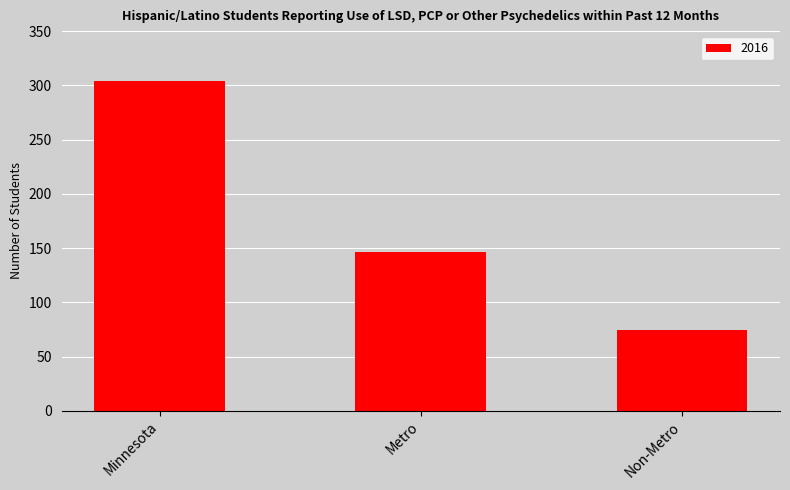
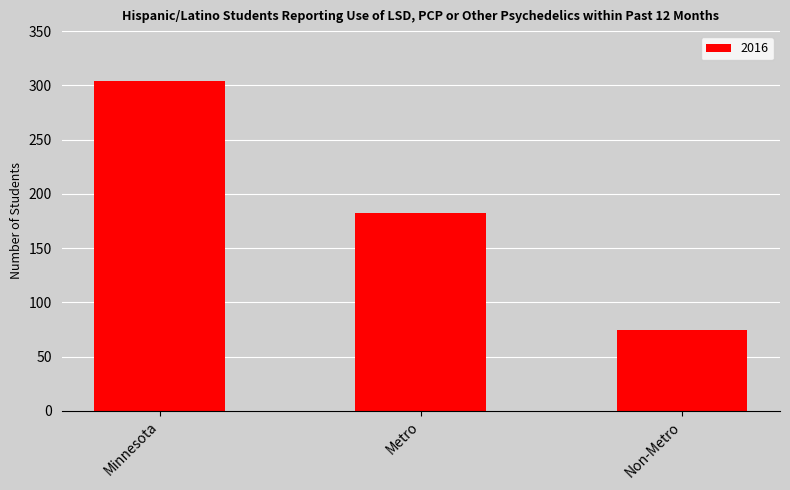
  {
    "Minnesota": 304,
-   "Metro": 146,
+   "Metro": 182,
    "Non-Metro": 75
  }
